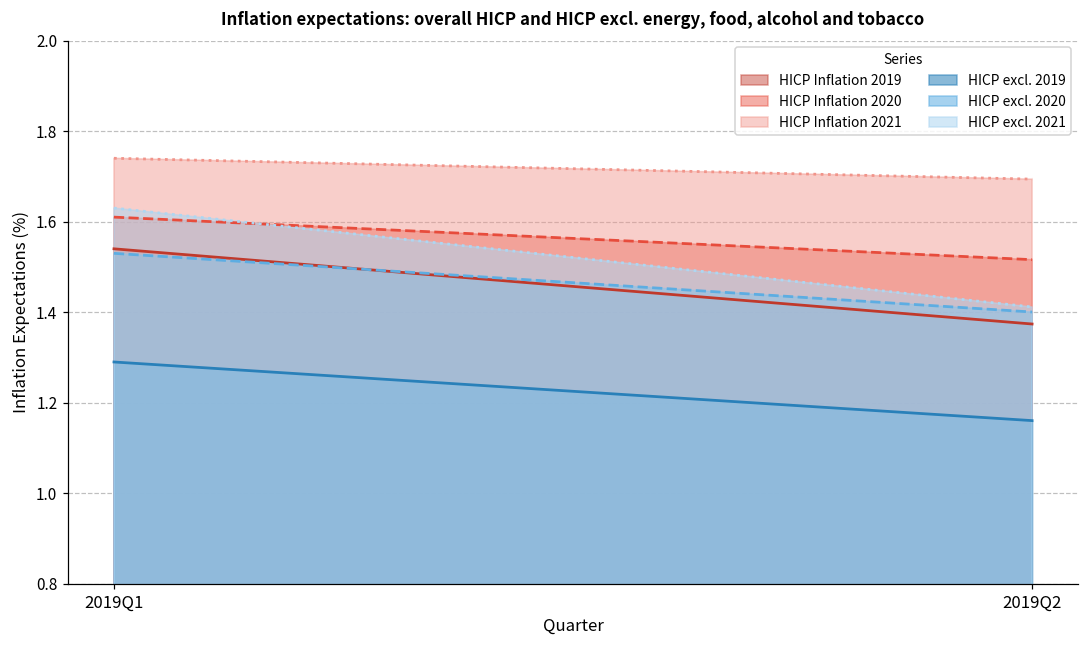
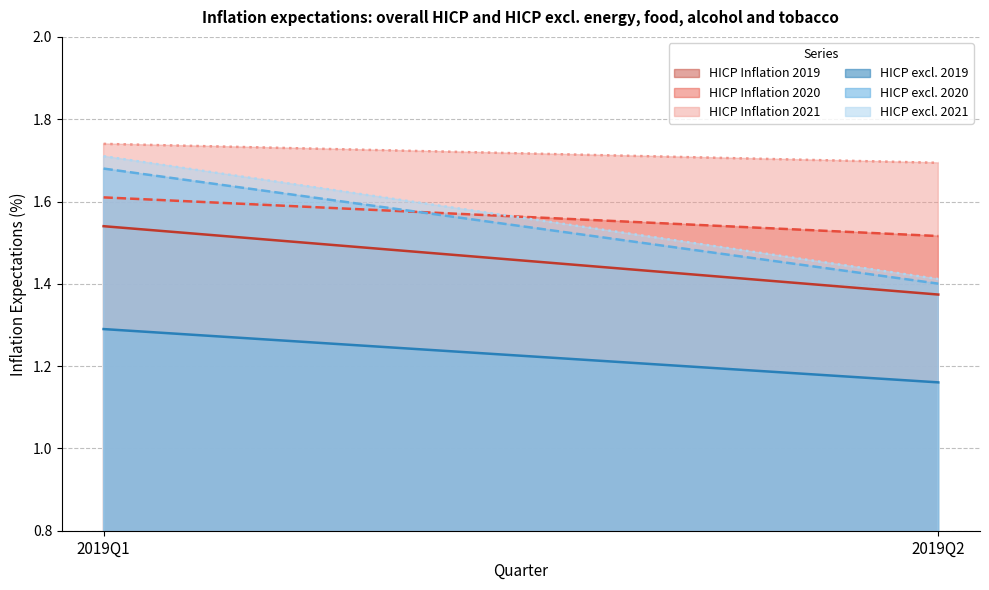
  {
    "HICP Inflation 2021": {
      "2019Q1": 1.74,
      "2019Q2": 1.69
    },
    "HICP excl. 2019": {
      "2019Q1": 1.29,
      "2019Q2": 1.16
    },
    "HICP excl. 2020": {
-     "2019Q1": 1.53,
+     "2019Q1": 1.68,
      "2019Q2": 1.40
    },
    "HICP excl. 2021": {
-     "2019Q1": 1.63,
+     "2019Q1": 1.71,
      "2019Q2": 1.41
    }
  }
